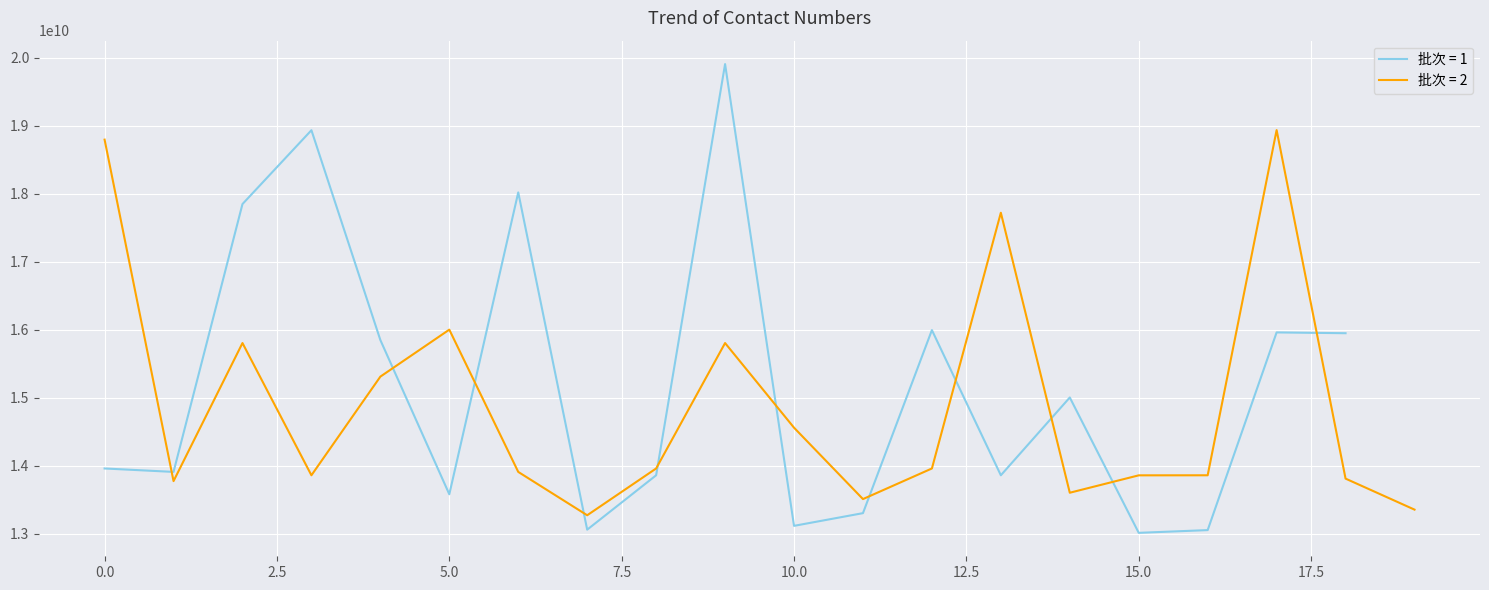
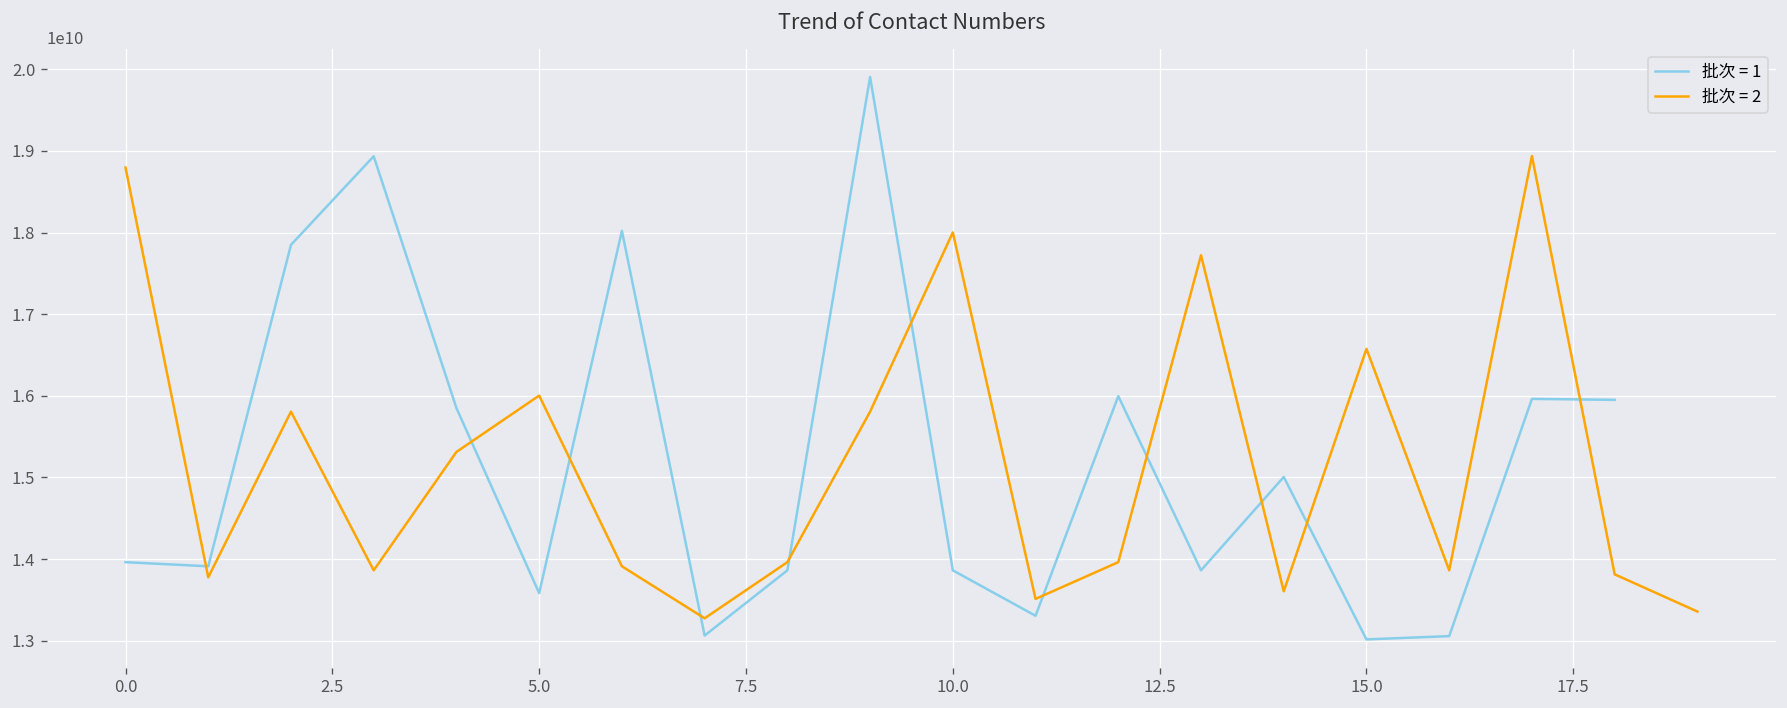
  {
    "批次 = 1": {
      "0.0": 14000000000,
      "5.0": 13600000000,
-     "10.0": 13100000000,
+     "10.0": 13900000000,
      "15.0": 13000000000
    },
    "批次 = 2": {
      "0.0": 18800000000,
      "5.0": 16000000000,
-     "10.0": 14600000000,
-     "15.0": 13900000000
+     "10.0": 18000000000,
+     "15.0": 16600000000
    }
  }
